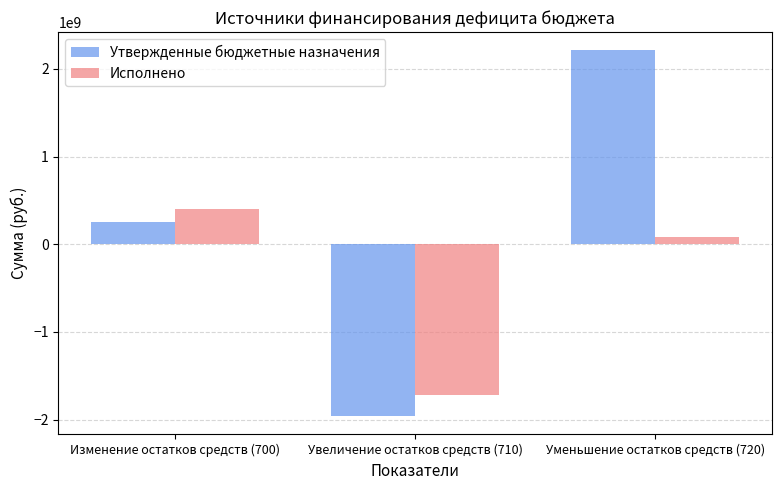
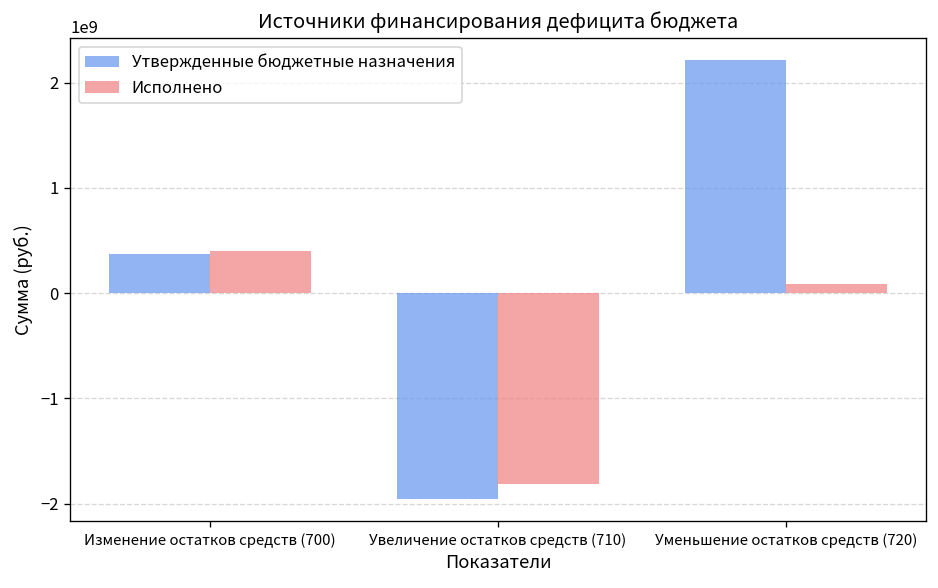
  {
    "Утвержденные бюджетные назначения": {
-     "Изменение остатков средств (700)": 300000000,
+     "Изменение остатков средств (700)": 400000000,
      "Увеличение остатков средств (710)": -2000000000,
      "Уменьшение остатков средств (720)": 2200000000
    },
    "Исполнено": {
      "Изменение остатков средств (700)": 400000000,
-     "Увеличение остатков средств (710)": -1700000000,
+     "Увеличение остатков средств (710)": -1800000000,
      "Уменьшение остатков средств (720)": 100000000
    }
  }
